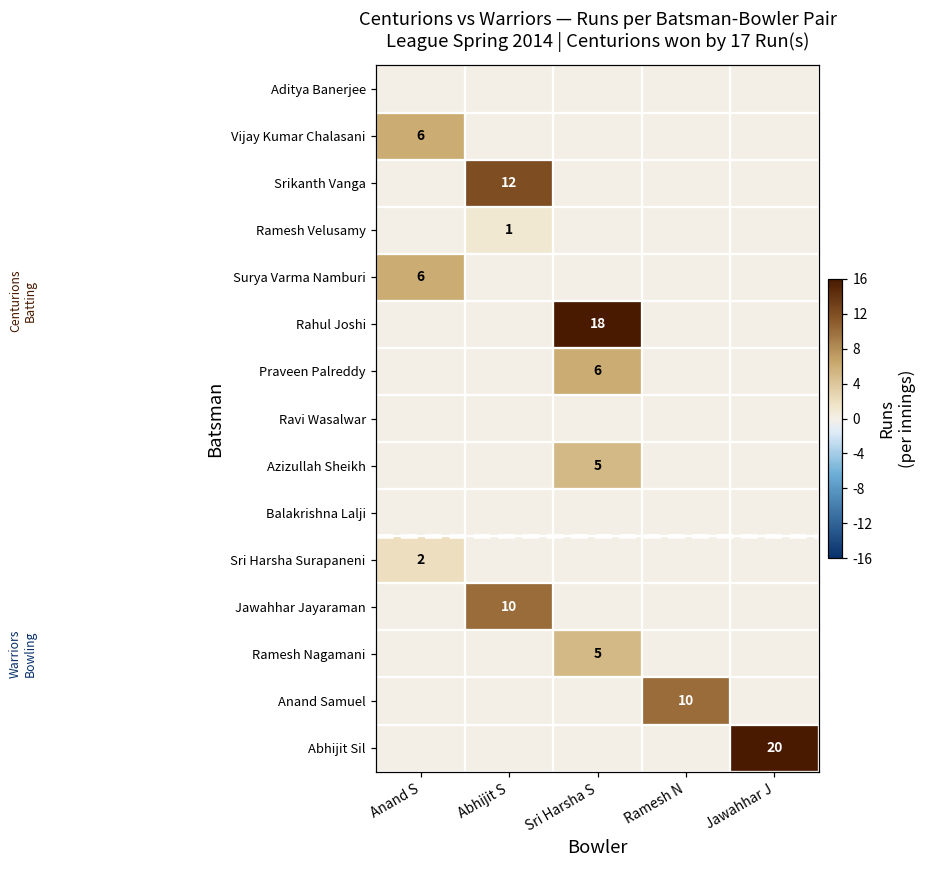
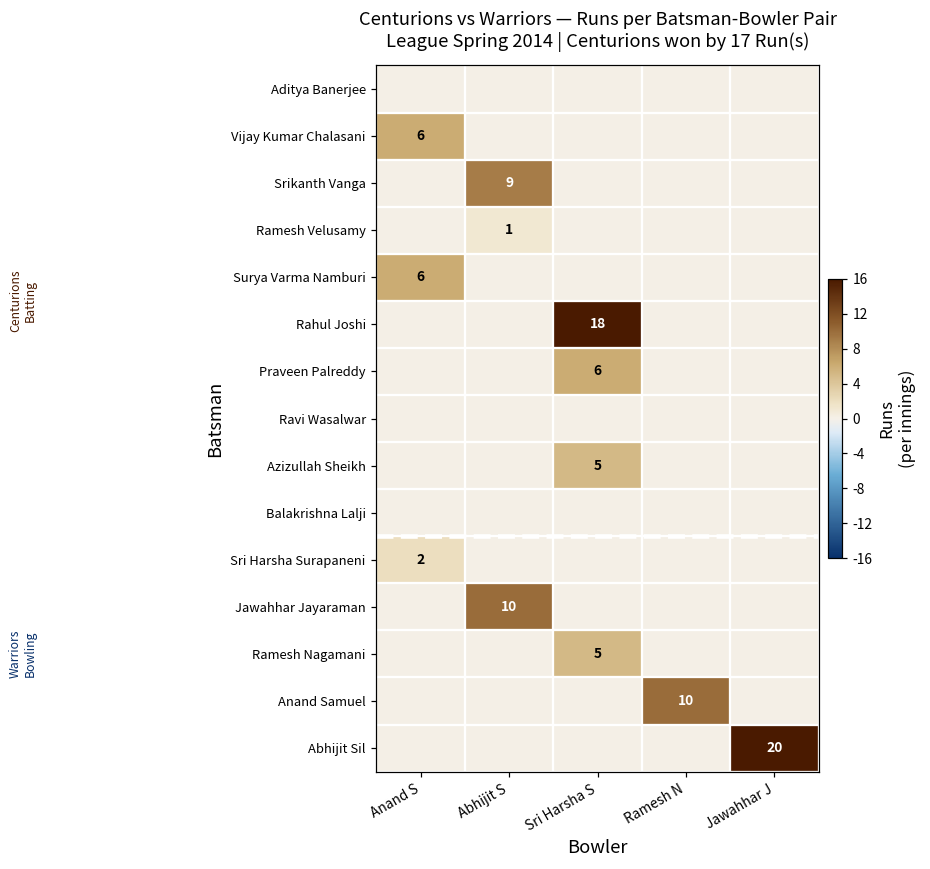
  {
    "Vijay Kumar Chalasani": {
      "Anand S": 6
    },
    "Srikanth Vanga": {
-     "Abhijit S": 12
+     "Abhijit S": 9
    },
    "Ramesh Velusamy": {
      "Abhijit S": 1
    },
    "Surya Varma Namburi": {
      "Anand S": 6
    },
    "Rahul Joshi": {
      "Sri Harsha S": 18
    },
    "Praveen Palreddy": {
      "Sri Harsha S": 6
    },
    "Azizullah Sheikh": {
      "Sri Harsha S": 5
    },
    "Sri Harsha Surapaneni": {
      "Anand S": 2
    },
    "Jawahhar Jayaraman": {
      "Abhijit S": 10
    },
    "Ramesh Nagamani": {
      "Sri Harsha S": 5
    },
    "Anand Samuel": {
      "Ramesh N": 10
    },
    "Abhijit Sil": {
      "Jawahhar J": 20
    }
  }
